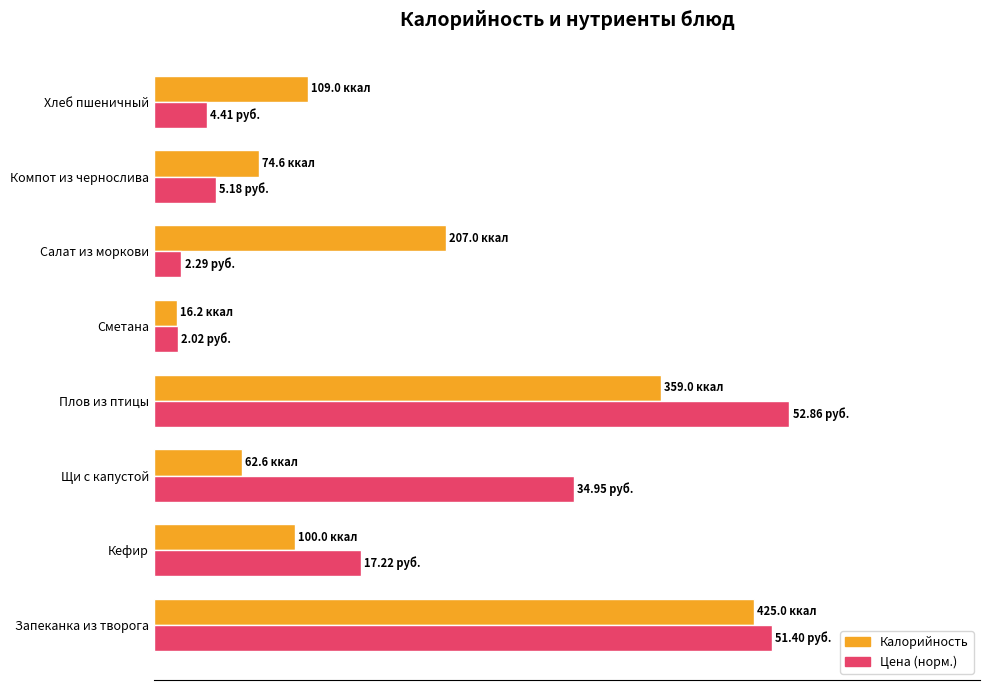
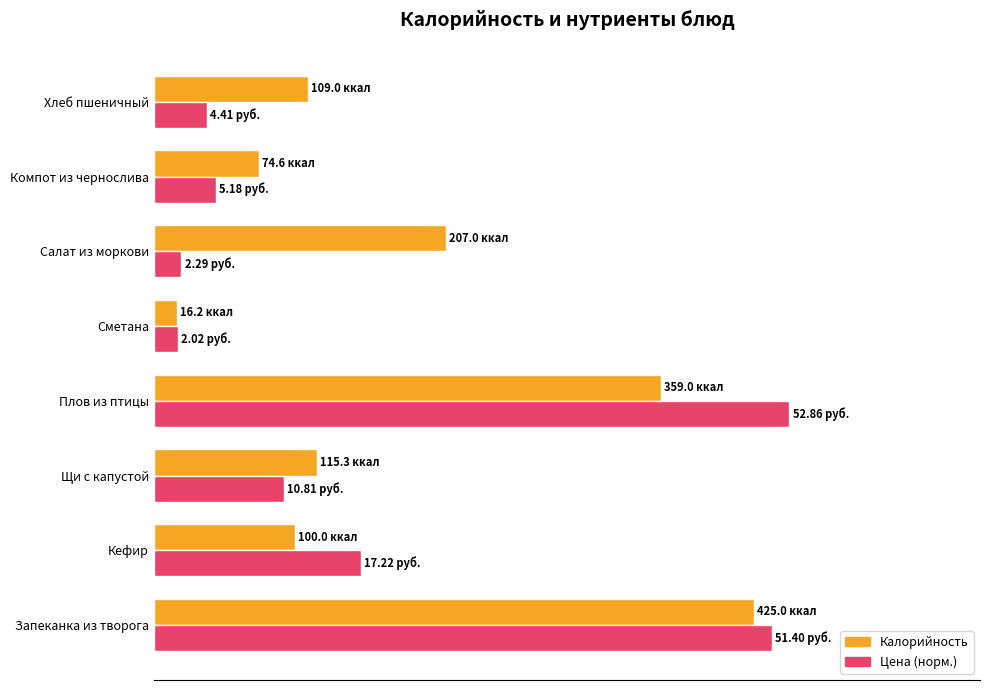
  {
    "Калорийность": {
-     "Щи с капустой": 62.6
+     "Щи с капустой": 115.3
    },
    "Цена (норм.)": {
-     "Щи с капустой": 34.95
+     "Щи с капустой": 10.81
    }
  }
